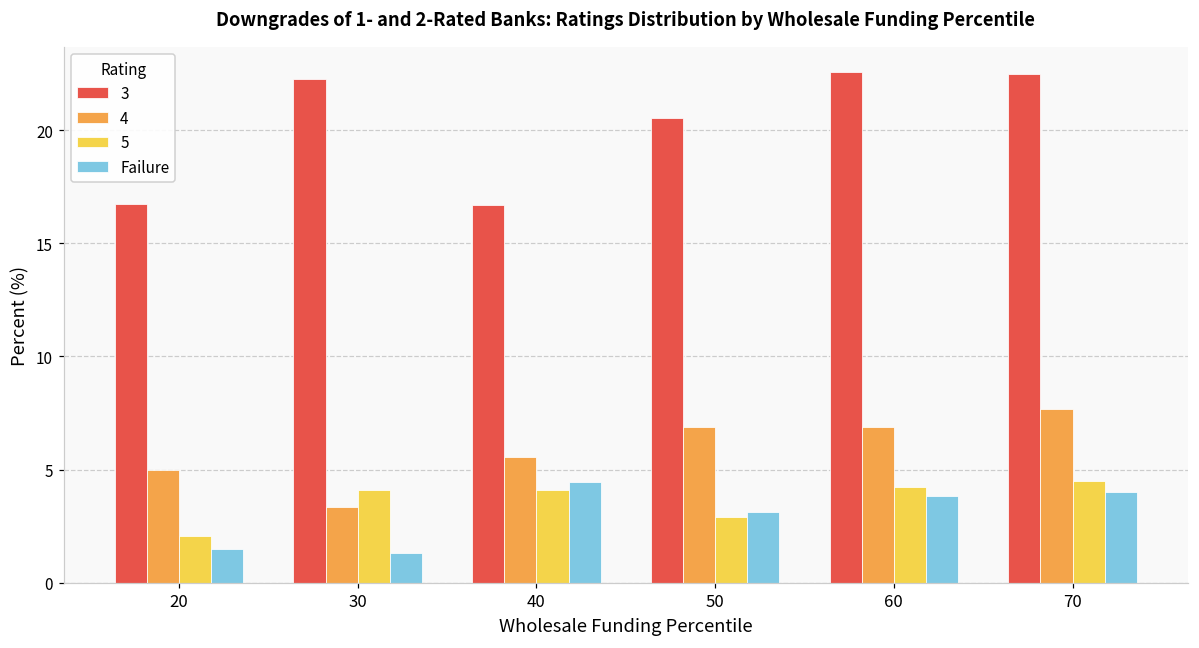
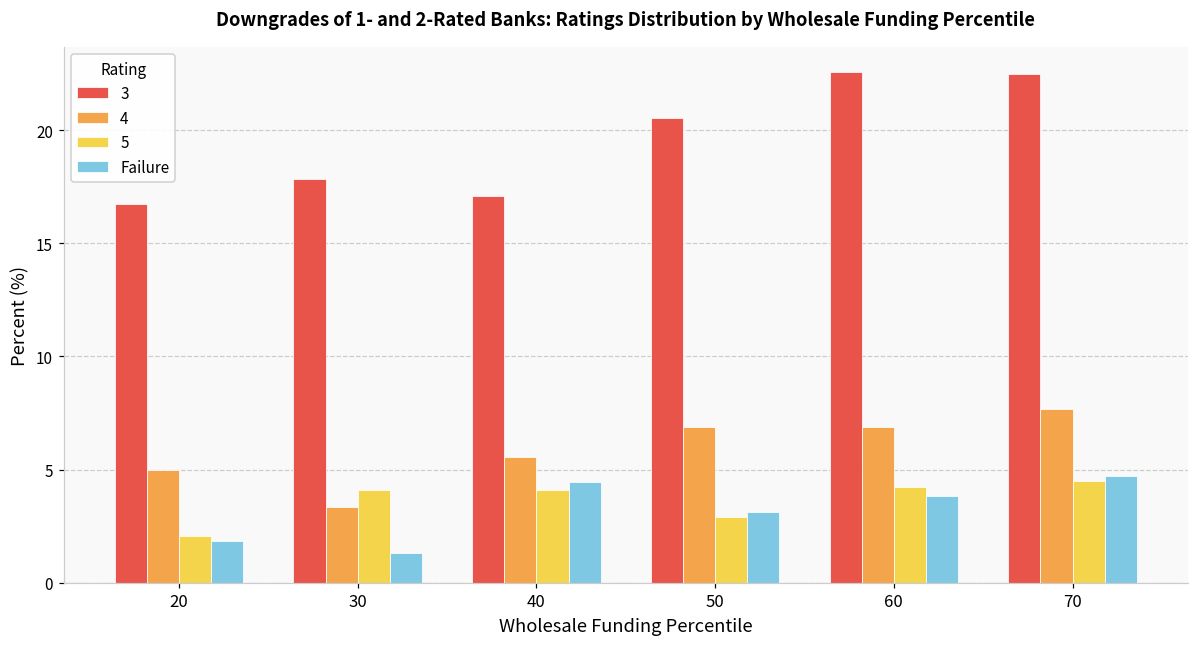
  {
    "3": {
      "20": 16.7,
-     "30": 22.3,
-     "40": 16.7,
+     "30": 17.8,
+     "40": 17.1,
      "50": 20.5,
      "60": 22.6,
      "70": 22.5
    },
    "Failure": {
-     "20": 1.5,
+     "20": 1.9,
      "30": 1.3,
      "40": 4.5,
      "50": 3.1,
      "60": 3.8,
-     "70": 4.0
+     "70": 4.7
    }
  }
